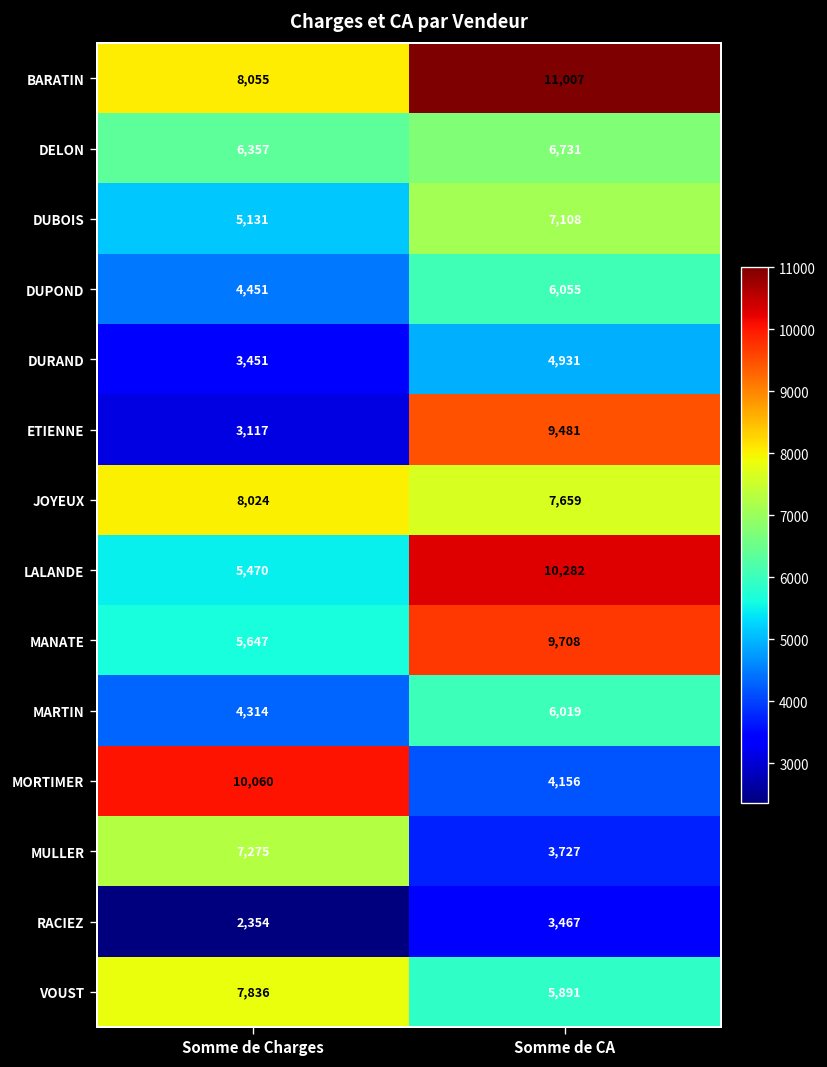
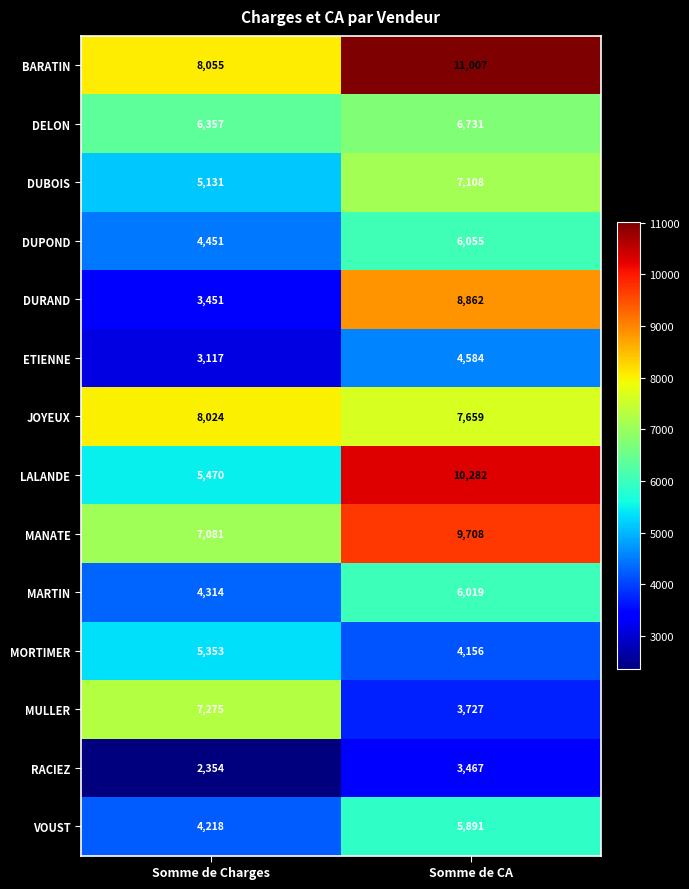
  {
    "BARATIN": {
      "Somme de Charges": "8,055",
      "Somme de CA": "11,007"
    },
    "DELON": {
      "Somme de Charges": "6,357",
      "Somme de CA": "6,731"
    },
    "DUBOIS": {
      "Somme de Charges": "5,131",
      "Somme de CA": "7,108"
    },
    "DUPOND": {
      "Somme de Charges": "4,451",
      "Somme de CA": "6,055"
    },
    "DURAND": {
      "Somme de Charges": "3,451",
-     "Somme de CA": "4,931"
+     "Somme de CA": "8,862"
    },
    "ETIENNE": {
      "Somme de Charges": "3,117",
-     "Somme de CA": "9,481"
+     "Somme de CA": "4,584"
    },
    "JOYEUX": {
      "Somme de Charges": "8,024",
      "Somme de CA": "7,659"
    },
    "LALANDE": {
      "Somme de Charges": "5,470",
      "Somme de CA": "10,282"
    },
    "MANATE": {
-     "Somme de Charges": "5,647",
+     "Somme de Charges": "7,081",
      "Somme de CA": "9,708"
    },
    "MARTIN": {
      "Somme de Charges": "4,314",
      "Somme de CA": "6,019"
    },
    "MORTIMER": {
-     "Somme de Charges": "10,060",
+     "Somme de Charges": "5,353",
      "Somme de CA": "4,156"
    },
    "MULLER": {
      "Somme de Charges": "7,275",
      "Somme de CA": "3,727"
    },
    "RACIEZ": {
      "Somme de Charges": "2,354",
      "Somme de CA": "3,467"
    },
    "VOUST": {
-     "Somme de Charges": "7,836",
+     "Somme de Charges": "4,218",
      "Somme de CA": "5,891"
    }
  }
